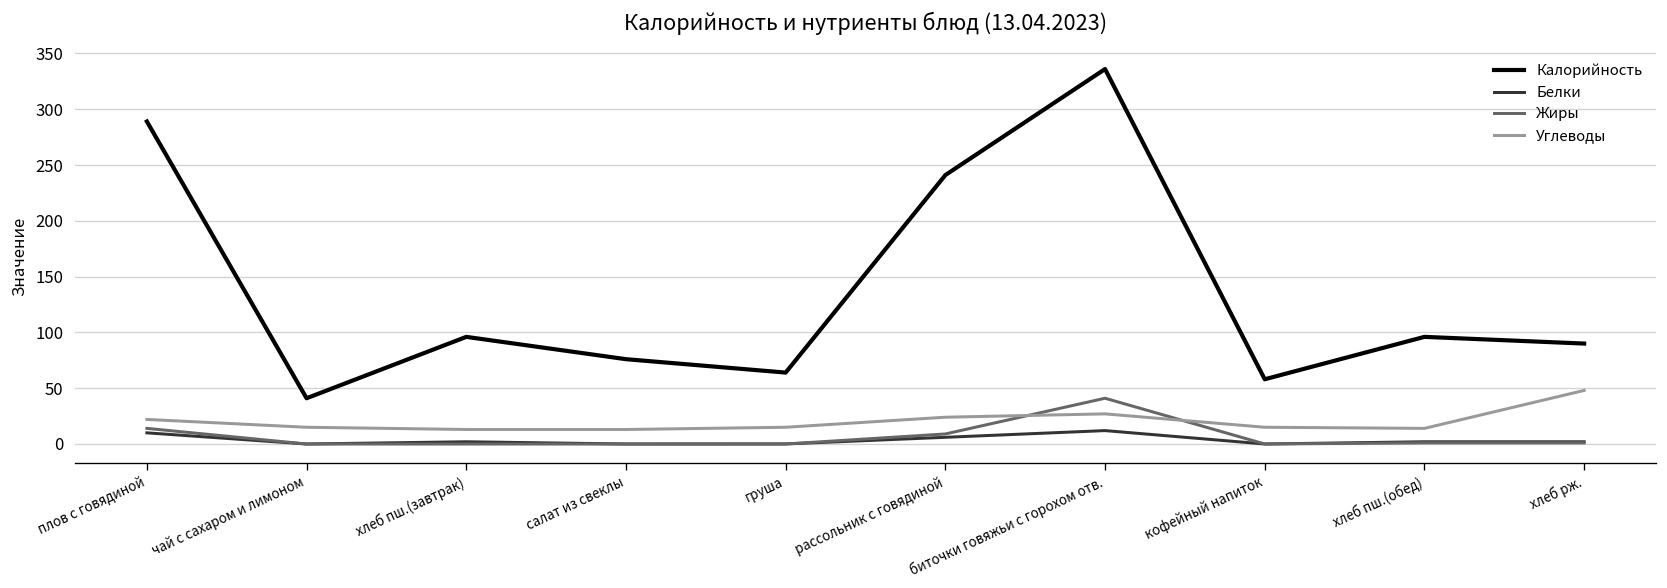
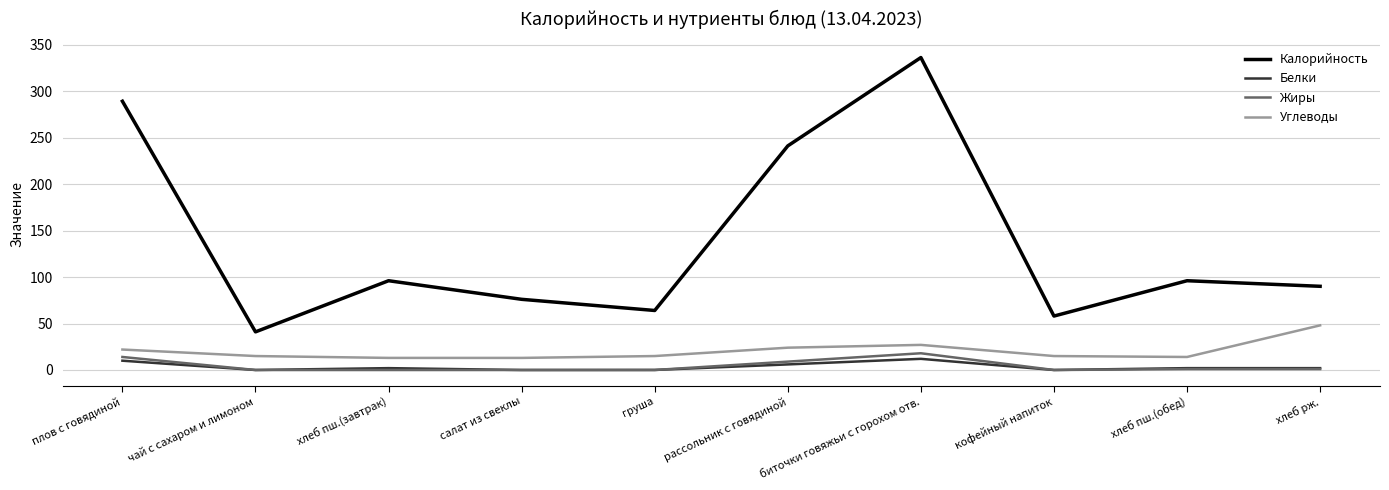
  {
    "Калорийность": {
      "плов с говядиной": 290,
      "чай с сахаром и лимоном": 40,
      "хлеб пш.(завтрак)": 100,
      "салат из свеклы": 80,
      "груша": 60,
      "рассольник с говядиной": 240,
      "биточки говяжьи с горохом отв.": 340,
      "кофейный напиток": 60,
      "хлеб пш.(обед)": 100,
      "хлеб рж.": 90
    },
    "Белки": {
      "плов с говядиной": 10,
      "рассольник с говядиной": 10,
      "биточки говяжьи с горохом отв.": 10
    },
    "Жиры": {
      "плов с говядиной": 10,
      "рассольник с говядиной": 10,
-     "биточки говяжьи с горохом отв.": 40
+     "биточки говяжьи с горохом отв.": 20
    },
    "Углеводы": {
      "плов с говядиной": 20,
      "чай с сахаром и лимоном": 20,
      "хлеб пш.(завтрак)": 10,
      "салат из свеклы": 10,
      "груша": 20,
      "рассольник с говядиной": 20,
      "биточки говяжьи с горохом отв.": 30,
      "кофейный напиток": 20,
      "хлеб пш.(обед)": 10,
      "хлеб рж.": 50
    }
  }
